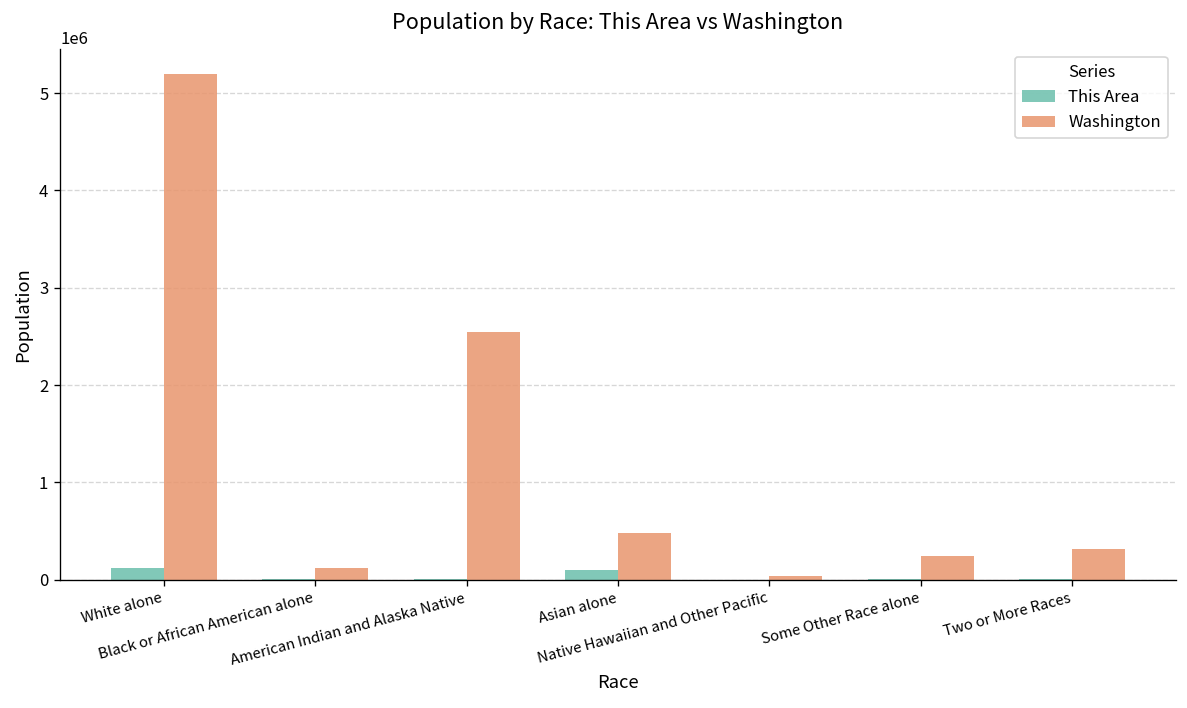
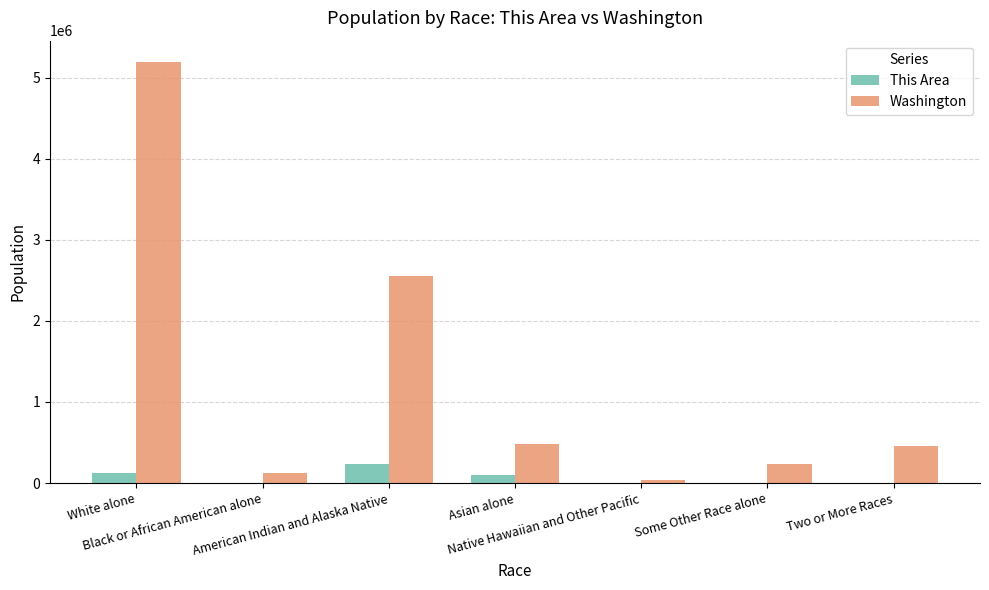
  {
    "This Area": {
      "White alone": 100000,
-     "American Indian and Alaska Native": 0,
+     "American Indian and Alaska Native": 200000,
      "Asian alone": 100000
    },
    "Washington": {
      "White alone": 5200000,
      "Black or African American alone": 100000,
      "American Indian and Alaska Native": 2500000,
      "Asian alone": 500000,
      "Native Hawaiian and Other Pacific": 0,
      "Some Other Race alone": 200000,
-     "Two or More Races": 300000
+     "Two or More Races": 500000
    }
  }
